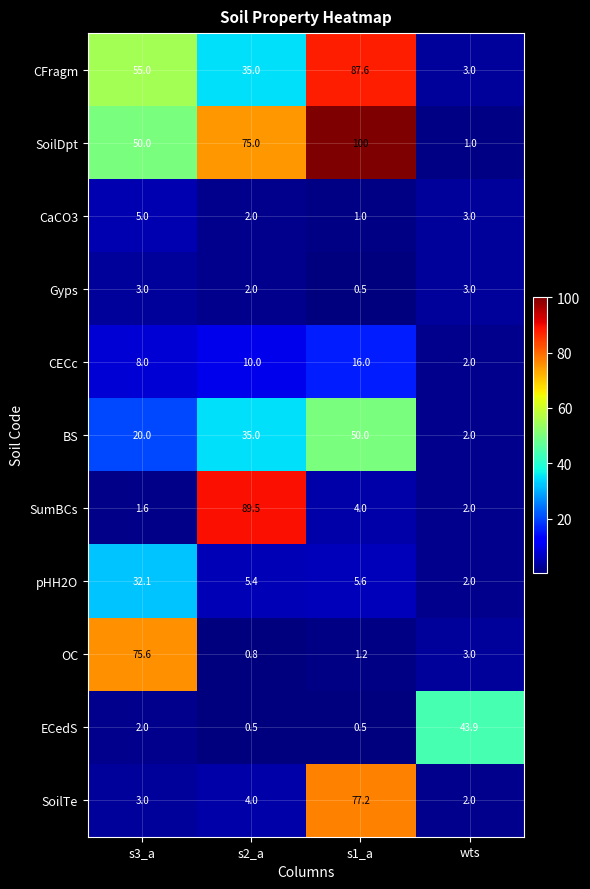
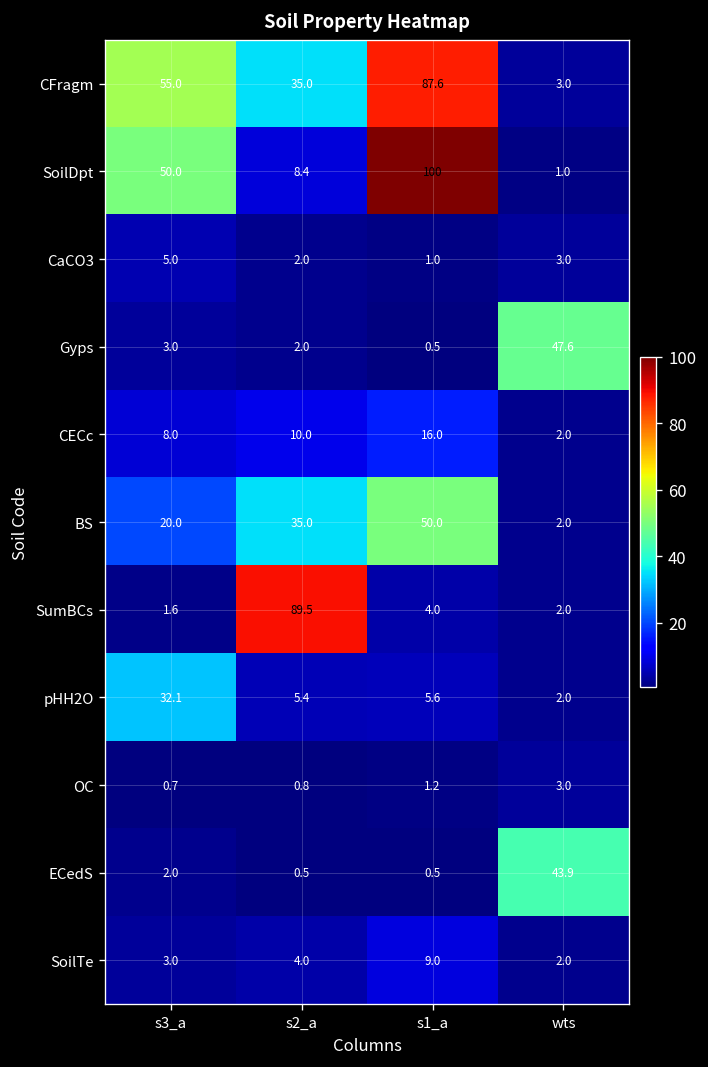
  {
    "CFragm": {
      "s3_a": 55.0,
      "s2_a": 35.0,
      "s1_a": 87.6,
      "wts": 3.0
    },
    "SoilDpt": {
      "s3_a": 50.0,
-     "s2_a": 75.0,
+     "s2_a": 8.4,
      "s1_a": 100,
      "wts": 1.0
    },
    "CaCO3": {
      "s3_a": 5.0,
      "s2_a": 2.0,
      "s1_a": 1.0,
      "wts": 3.0
    },
    "Gyps": {
      "s3_a": 3.0,
      "s2_a": 2.0,
      "s1_a": 0.5,
-     "wts": 3.0
+     "wts": 47.6
    },
    "CECc": {
      "s3_a": 8.0,
      "s2_a": 10.0,
      "s1_a": 16.0,
      "wts": 2.0
    },
    "BS": {
      "s3_a": 20.0,
      "s2_a": 35.0,
      "s1_a": 50.0,
      "wts": 2.0
    },
    "SumBCs": {
      "s3_a": 1.6,
      "s2_a": 89.5,
      "s1_a": 4.0,
      "wts": 2.0
    },
    "pHH2O": {
      "s3_a": 32.1,
      "s2_a": 5.4,
      "s1_a": 5.6,
      "wts": 2.0
    },
    "OC": {
-     "s3_a": 75.6,
+     "s3_a": 0.7,
      "s2_a": 0.8,
      "s1_a": 1.2,
      "wts": 3.0
    },
    "ECedS": {
      "s3_a": 2.0,
      "s2_a": 0.5,
      "s1_a": 0.5,
      "wts": 43.9
    },
    "SoilTe": {
      "s3_a": 3.0,
      "s2_a": 4.0,
-     "s1_a": 77.2,
+     "s1_a": 9.0,
      "wts": 2.0
    }
  }
